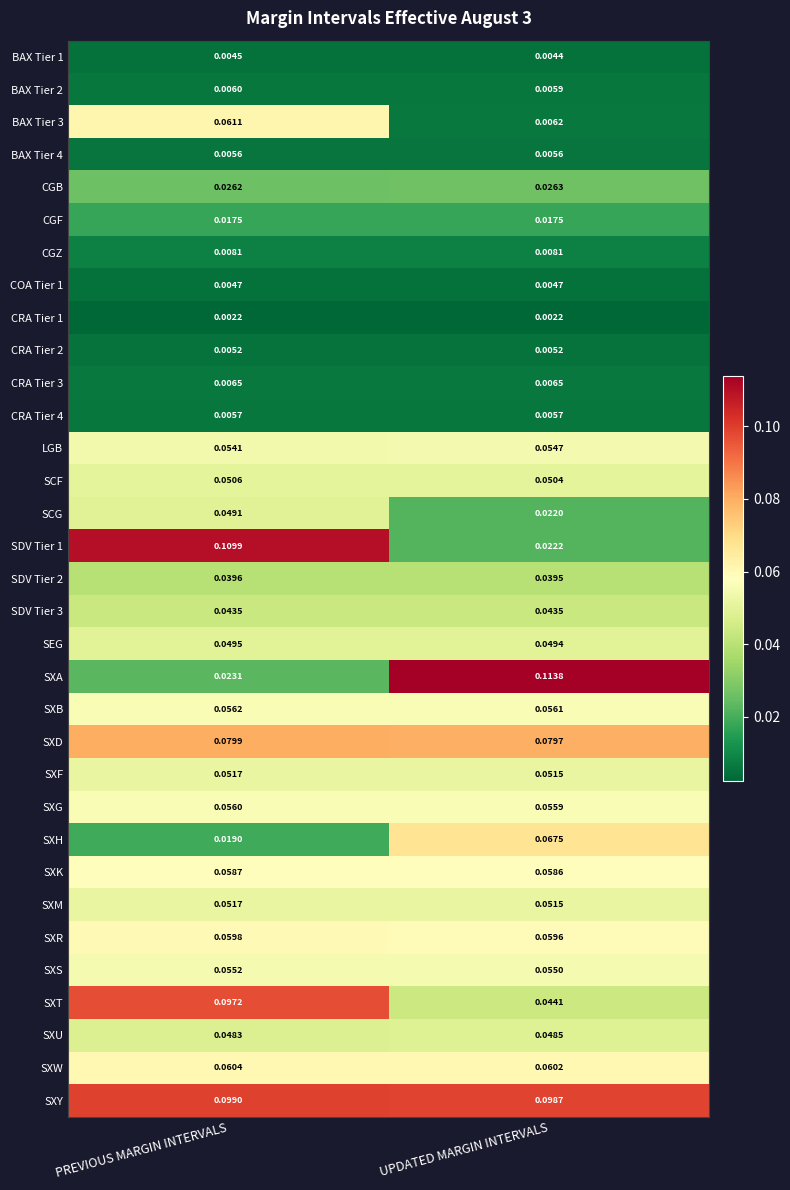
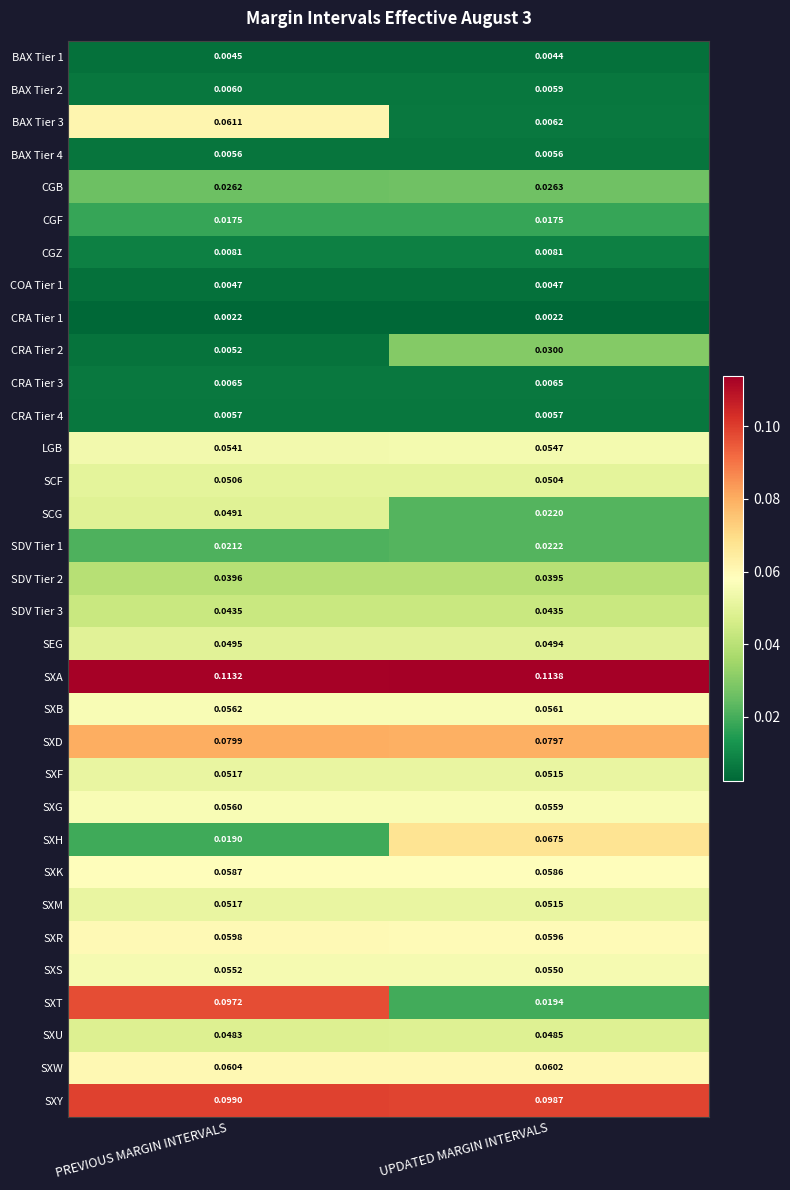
  {
    "BAX Tier 1": {
      "PREVIOUS MARGIN INTERVALS": 0.0045,
      "UPDATED MARGIN INTERVALS": 0.0044
    },
    "BAX Tier 2": {
      "PREVIOUS MARGIN INTERVALS": 0.0060,
      "UPDATED MARGIN INTERVALS": 0.0059
    },
    "BAX Tier 3": {
      "PREVIOUS MARGIN INTERVALS": 0.0611,
      "UPDATED MARGIN INTERVALS": 0.0062
    },
    "BAX Tier 4": {
      "PREVIOUS MARGIN INTERVALS": 0.0056,
      "UPDATED MARGIN INTERVALS": 0.0056
    },
    "CGB": {
      "PREVIOUS MARGIN INTERVALS": 0.0262,
      "UPDATED MARGIN INTERVALS": 0.0263
    },
    "CGF": {
      "PREVIOUS MARGIN INTERVALS": 0.0175,
      "UPDATED MARGIN INTERVALS": 0.0175
    },
    "CGZ": {
      "PREVIOUS MARGIN INTERVALS": 0.0081,
      "UPDATED MARGIN INTERVALS": 0.0081
    },
    "COA Tier 1": {
      "PREVIOUS MARGIN INTERVALS": 0.0047,
      "UPDATED MARGIN INTERVALS": 0.0047
    },
    "CRA Tier 1": {
      "PREVIOUS MARGIN INTERVALS": 0.0022,
      "UPDATED MARGIN INTERVALS": 0.0022
    },
    "CRA Tier 2": {
      "PREVIOUS MARGIN INTERVALS": 0.0052,
-     "UPDATED MARGIN INTERVALS": 0.0052
+     "UPDATED MARGIN INTERVALS": 0.0300
    },
    "CRA Tier 3": {
      "PREVIOUS MARGIN INTERVALS": 0.0065,
      "UPDATED MARGIN INTERVALS": 0.0065
    },
    "CRA Tier 4": {
      "PREVIOUS MARGIN INTERVALS": 0.0057,
      "UPDATED MARGIN INTERVALS": 0.0057
    },
    "LGB": {
      "PREVIOUS MARGIN INTERVALS": 0.0541,
      "UPDATED MARGIN INTERVALS": 0.0547
    },
    "SCF": {
      "PREVIOUS MARGIN INTERVALS": 0.0506,
      "UPDATED MARGIN INTERVALS": 0.0504
    },
    "SCG": {
      "PREVIOUS MARGIN INTERVALS": 0.0491,
      "UPDATED MARGIN INTERVALS": 0.0220
    },
    "SDV Tier 1": {
-     "PREVIOUS MARGIN INTERVALS": 0.1099,
+     "PREVIOUS MARGIN INTERVALS": 0.0212,
      "UPDATED MARGIN INTERVALS": 0.0222
    },
    "SDV Tier 2": {
      "PREVIOUS MARGIN INTERVALS": 0.0396,
      "UPDATED MARGIN INTERVALS": 0.0395
    },
    "SDV Tier 3": {
      "PREVIOUS MARGIN INTERVALS": 0.0435,
      "UPDATED MARGIN INTERVALS": 0.0435
    },
    "SEG": {
      "PREVIOUS MARGIN INTERVALS": 0.0495,
      "UPDATED MARGIN INTERVALS": 0.0494
    },
    "SXA": {
-     "PREVIOUS MARGIN INTERVALS": 0.0231,
+     "PREVIOUS MARGIN INTERVALS": 0.1132,
      "UPDATED MARGIN INTERVALS": 0.1138
    },
    "SXB": {
      "PREVIOUS MARGIN INTERVALS": 0.0562,
      "UPDATED MARGIN INTERVALS": 0.0561
    },
    "SXD": {
      "PREVIOUS MARGIN INTERVALS": 0.0799,
      "UPDATED MARGIN INTERVALS": 0.0797
    },
    "SXF": {
      "PREVIOUS MARGIN INTERVALS": 0.0517,
      "UPDATED MARGIN INTERVALS": 0.0515
    },
    "SXG": {
      "PREVIOUS MARGIN INTERVALS": 0.0560,
      "UPDATED MARGIN INTERVALS": 0.0559
    },
    "SXH": {
      "PREVIOUS MARGIN INTERVALS": 0.0190,
      "UPDATED MARGIN INTERVALS": 0.0675
    },
    "SXK": {
      "PREVIOUS MARGIN INTERVALS": 0.0587,
      "UPDATED MARGIN INTERVALS": 0.0586
    },
    "SXM": {
      "PREVIOUS MARGIN INTERVALS": 0.0517,
      "UPDATED MARGIN INTERVALS": 0.0515
    },
    "SXR": {
      "PREVIOUS MARGIN INTERVALS": 0.0598,
      "UPDATED MARGIN INTERVALS": 0.0596
    },
    "SXS": {
      "PREVIOUS MARGIN INTERVALS": 0.0552,
      "UPDATED MARGIN INTERVALS": 0.0550
    },
    "SXT": {
      "PREVIOUS MARGIN INTERVALS": 0.0972,
-     "UPDATED MARGIN INTERVALS": 0.0441
+     "UPDATED MARGIN INTERVALS": 0.0194
    },
    "SXU": {
      "PREVIOUS MARGIN INTERVALS": 0.0483,
      "UPDATED MARGIN INTERVALS": 0.0485
    },
    "SXW": {
      "PREVIOUS MARGIN INTERVALS": 0.0604,
      "UPDATED MARGIN INTERVALS": 0.0602
    },
    "SXY": {
      "PREVIOUS MARGIN INTERVALS": 0.0990,
      "UPDATED MARGIN INTERVALS": 0.0987
    }
  }
